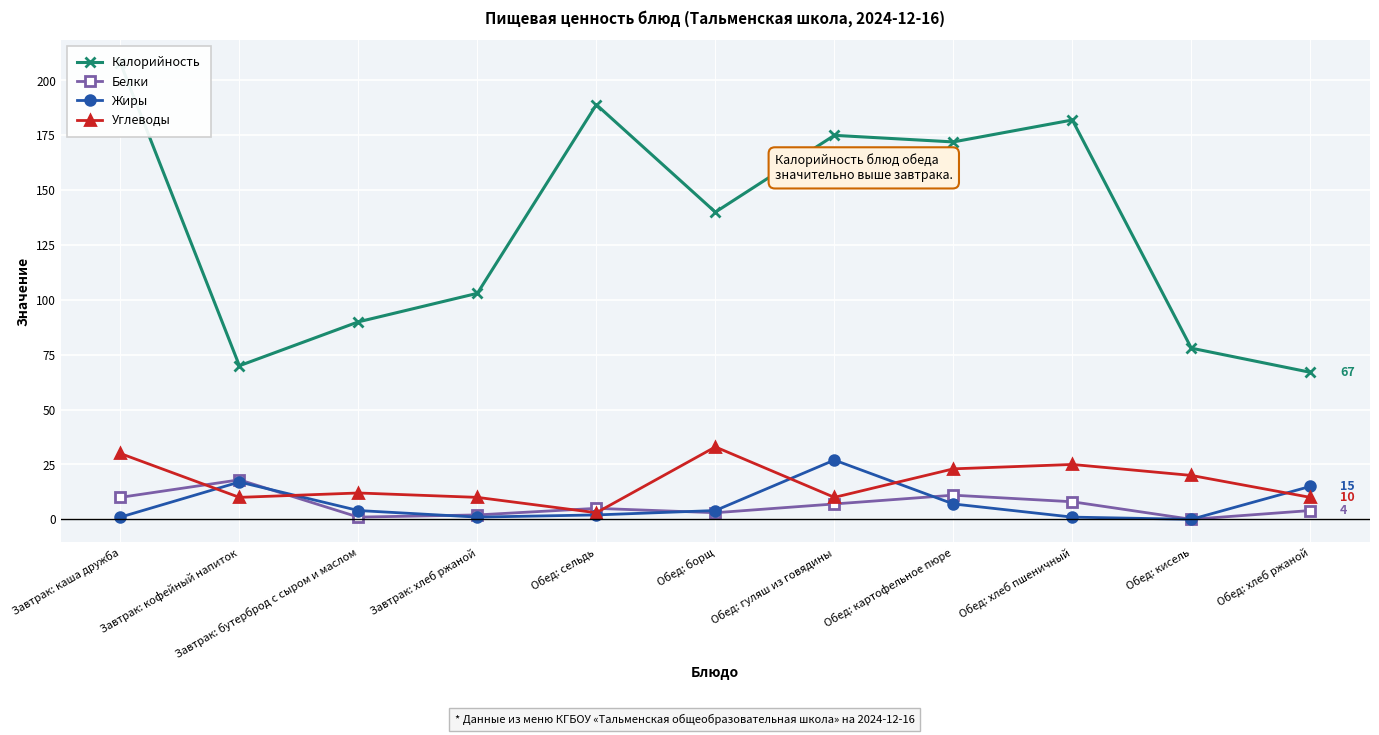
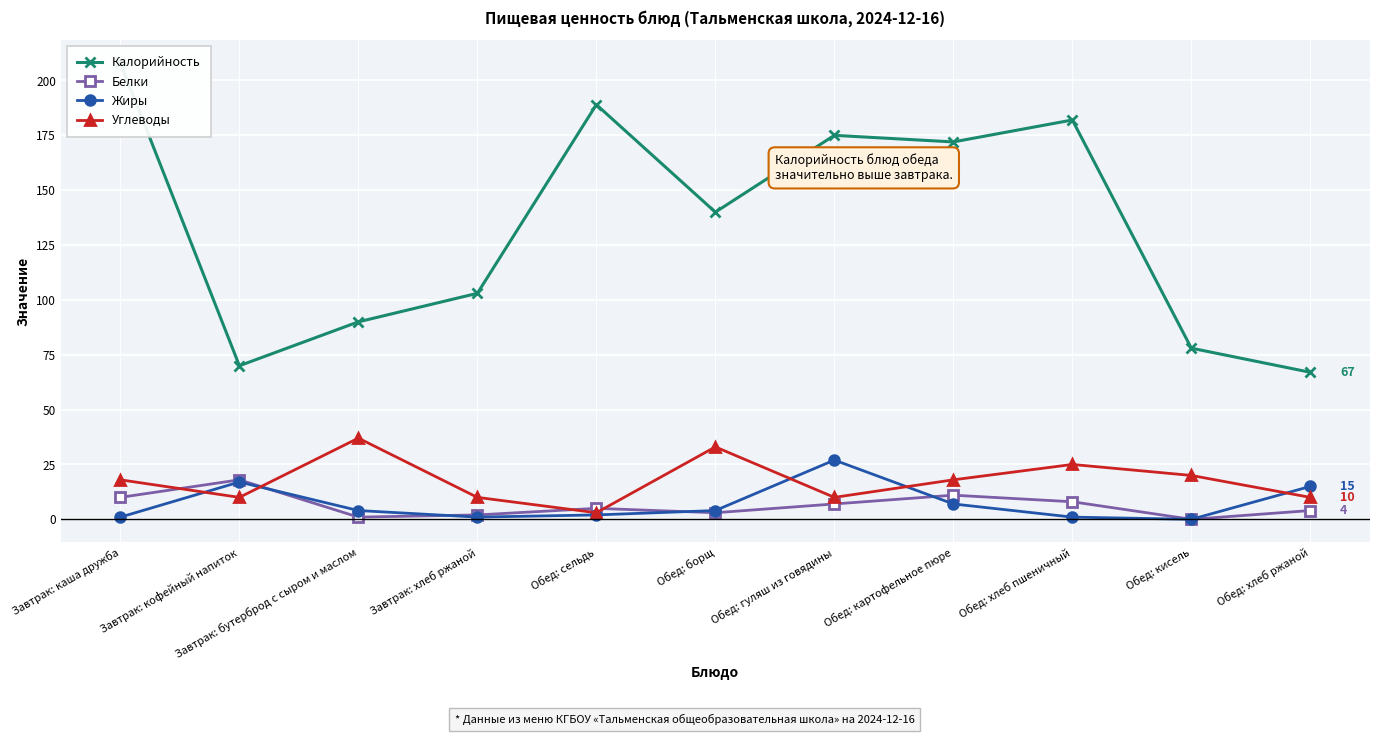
  {
    "Калорийность": {
      "Завтрак: кофейный напиток": 70,
      "Завтрак: бутерброд с сыром и маслом": 90,
      "Завтрак: хлеб ржаной": 103,
      "Обед: сельдь": 189,
      "Обед: борщ": 140,
      "Обед: гуляш из говядины": 175,
      "Обед: картофельное пюре": 172,
      "Обед: хлеб пшеничный": 182,
      "Обед: кисель": 78
    },
    "Белки": {
      "Завтрак: каша дружба": 10,
      "Завтрак: бутерброд с сыром и маслом": 1,
      "Обед: сельдь": 5,
      "Обед: гуляш из говядины": 7,
      "Обед: картофельное пюре": 11,
      "Обед: хлеб пшеничный": 8
    },
    "Жиры": {
      "Завтрак: каша дружба": 1,
      "Завтрак: бутерброд с сыром и маслом": 4,
      "Обед: гуляш из говядины": 27,
      "Обед: картофельное пюре": 7,
      "Обед: хлеб пшеничный": 1
    },
    "Углеводы": {
-     "Завтрак: каша дружба": 30,
+     "Завтрак: каша дружба": 18,
      "Завтрак: кофейный напиток": 10,
-     "Завтрак: бутерброд с сыром и маслом": 12,
+     "Завтрак: бутерброд с сыром и маслом": 37,
      "Завтрак: хлеб ржаной": 10,
      "Обед: борщ": 33,
      "Обед: гуляш из говядины": 10,
-     "Обед: картофельное пюре": 23,
+     "Обед: картофельное пюре": 18,
      "Обед: хлеб пшеничный": 25,
      "Обед: кисель": 20
    }
  }
